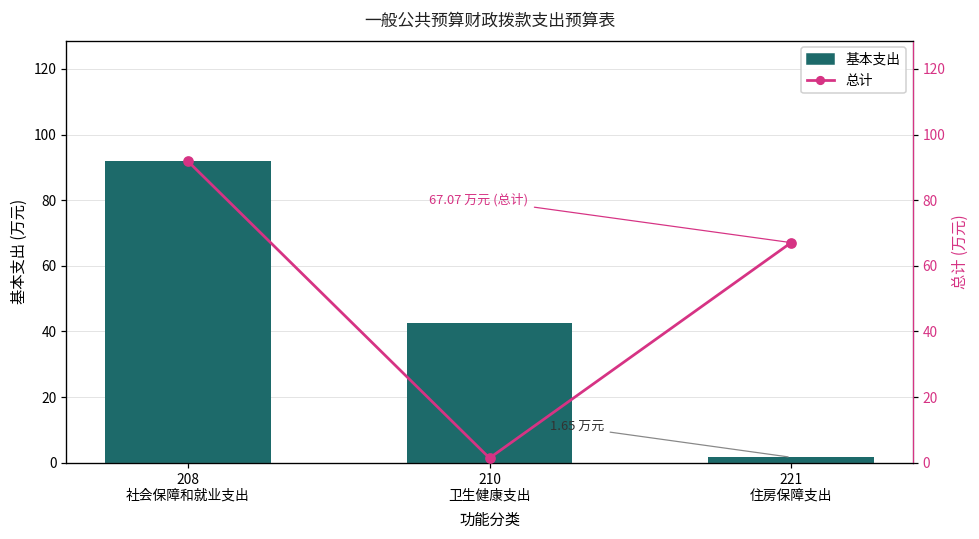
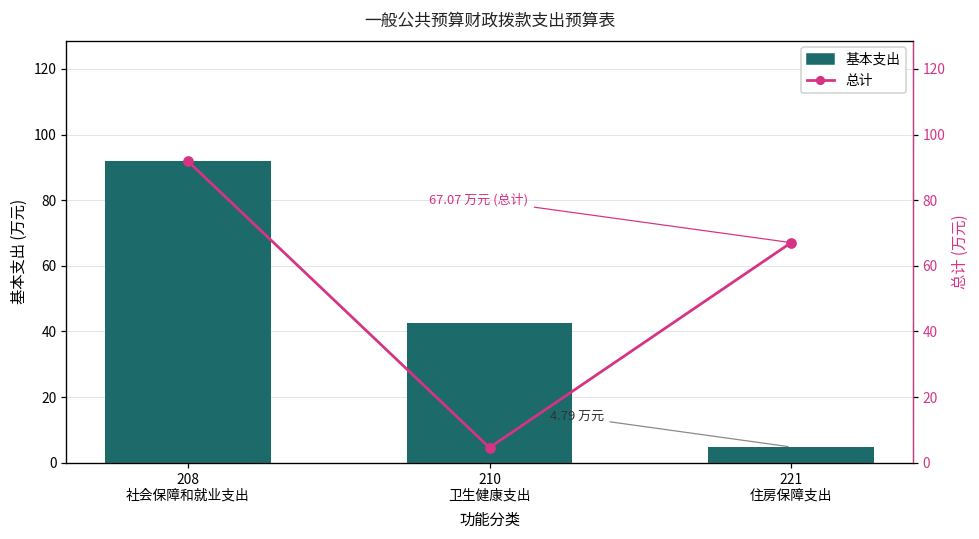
  {
    "基本支出": {
-     "221 住房保障支出": 1.65
+     "221 住房保障支出": 4.79
    },
    "总计": {
      "208 社会保障和就业支出": 92,
-     "210 卫生健康支出": 1
+     "210 卫生健康支出": 5
    }
  }
